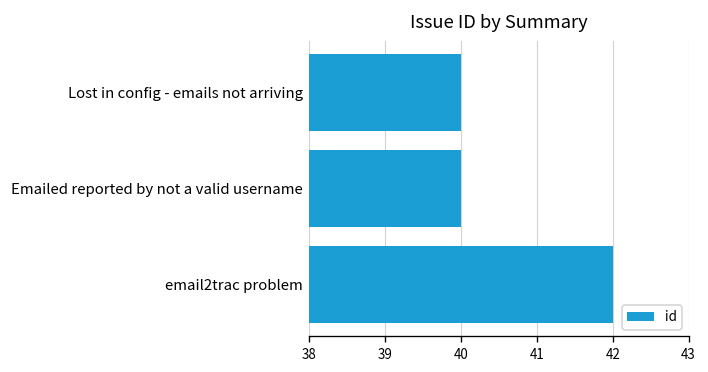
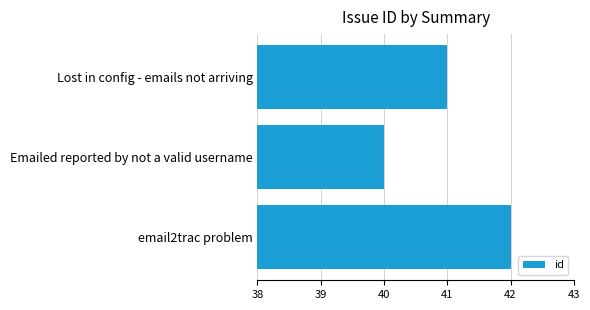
  {
-   "Lost in config - emails not arriving": 40,
+   "Lost in config - emails not arriving": 41,
    "Emailed reported by not a valid username": 40,
    "email2trac problem": 42
  }
